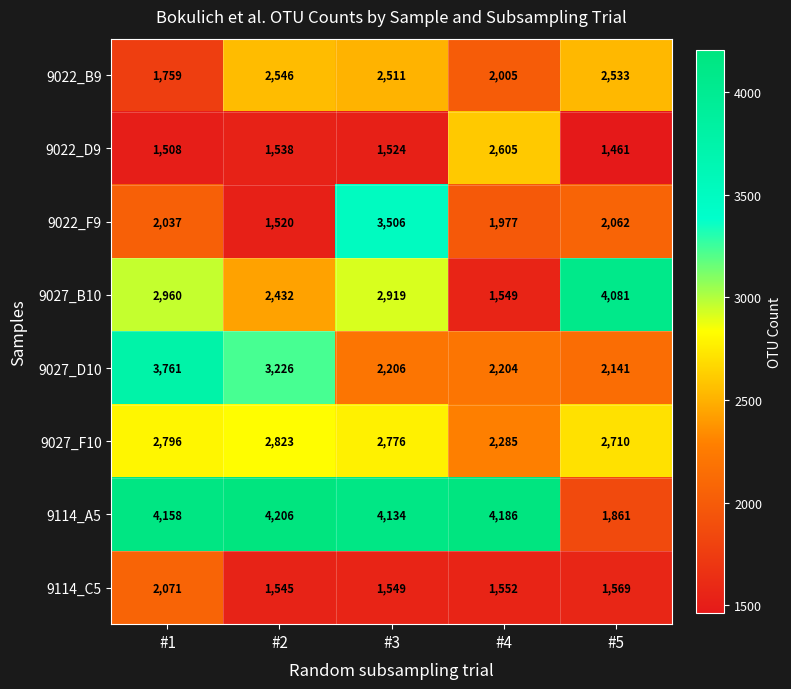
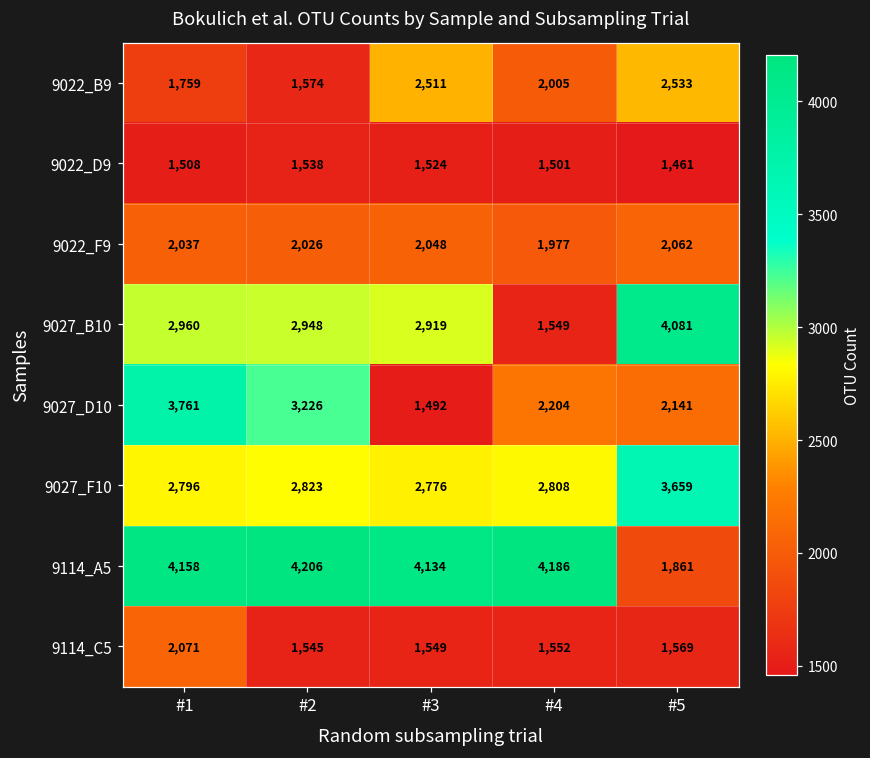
  {
    "9022_B9": {
      "#1": "1,759",
-     "#2": "2,546",
+     "#2": "1,574",
      "#3": "2,511",
      "#4": "2,005",
      "#5": "2,533"
    },
    "9022_D9": {
      "#1": "1,508",
      "#2": "1,538",
      "#3": "1,524",
-     "#4": "2,605",
+     "#4": "1,501",
      "#5": "1,461"
    },
    "9022_F9": {
      "#1": "2,037",
-     "#2": "1,520",
-     "#3": "3,506",
+     "#2": "2,026",
+     "#3": "2,048",
      "#4": "1,977",
      "#5": "2,062"
    },
    "9027_B10": {
      "#1": "2,960",
-     "#2": "2,432",
+     "#2": "2,948",
      "#3": "2,919",
      "#4": "1,549",
      "#5": "4,081"
    },
    "9027_D10": {
      "#1": "3,761",
      "#2": "3,226",
-     "#3": "2,206",
+     "#3": "1,492",
      "#4": "2,204",
      "#5": "2,141"
    },
    "9027_F10": {
      "#1": "2,796",
      "#2": "2,823",
      "#3": "2,776",
-     "#4": "2,285",
-     "#5": "2,710"
+     "#4": "2,808",
+     "#5": "3,659"
    },
    "9114_A5": {
      "#1": "4,158",
      "#2": "4,206",
      "#3": "4,134",
      "#4": "4,186",
      "#5": "1,861"
    },
    "9114_C5": {
      "#1": "2,071",
      "#2": "1,545",
      "#3": "1,549",
      "#4": "1,552",
      "#5": "1,569"
    }
  }
